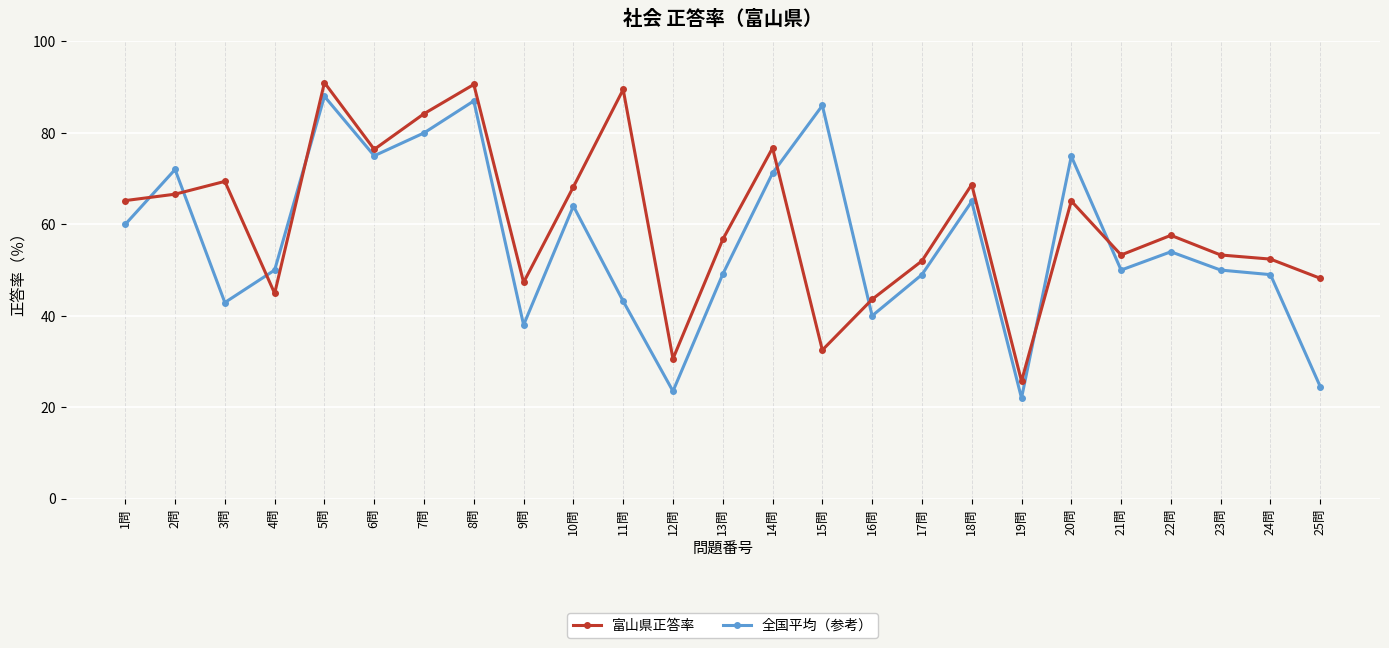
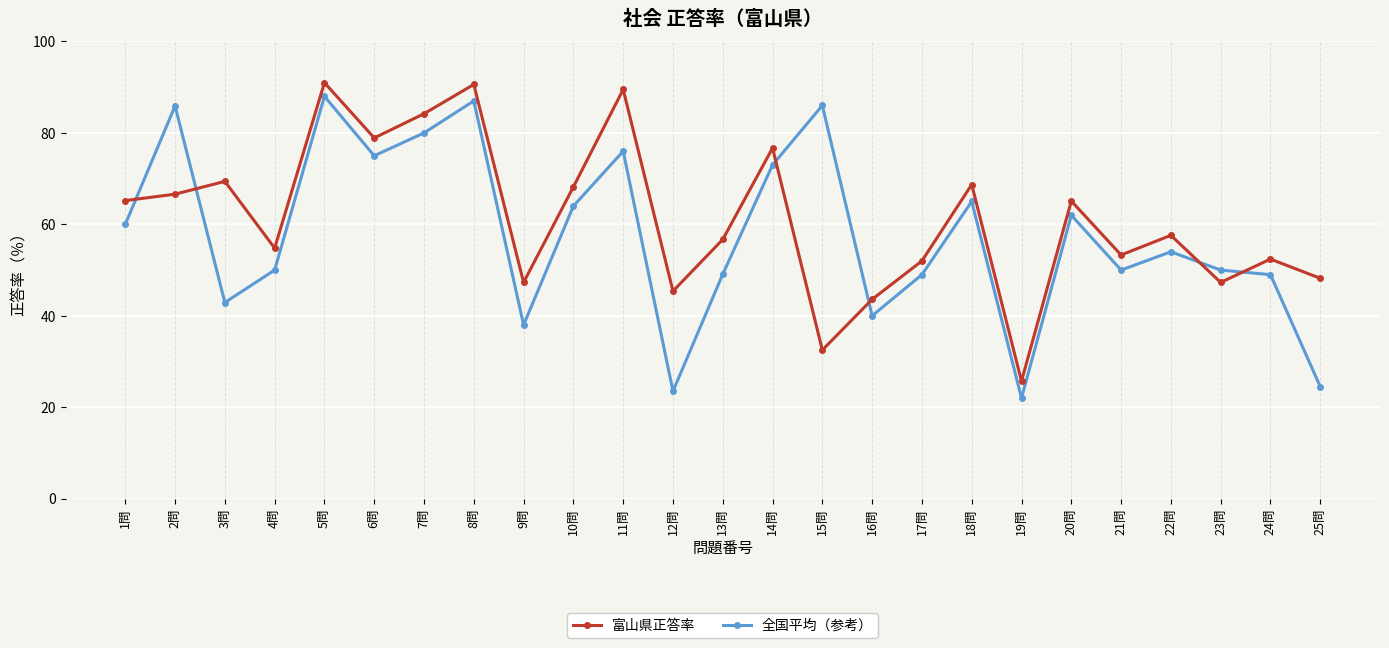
  {
    "富山県正答率": {
      "1問": 65,
      "2問": 67,
      "3問": 69,
-     "4問": 45,
+     "4問": 55,
      "5問": 91,
-     "6問": 76,
+     "6問": 79,
      "7問": 84,
      "8問": 91,
      "9問": 47,
      "10問": 68,
      "11問": 90,
-     "12問": 31,
+     "12問": 45,
      "13問": 57,
      "14問": 77,
      "15問": 33,
      "16問": 44,
      "17問": 52,
      "18問": 69,
      "19問": 26,
      "20問": 65,
      "21問": 53,
      "22問": 58,
-     "23問": 53,
+     "23問": 47,
      "24問": 52,
      "25問": 48
    },
    "全国平均（参考）": {
      "1問": 60,
-     "2問": 72,
+     "2問": 86,
      "3問": 43,
      "4問": 50,
      "5問": 88,
      "6問": 75,
      "7問": 80,
      "8問": 87,
      "9問": 38,
      "10問": 64,
-     "11問": 43,
+     "11問": 76,
      "12問": 24,
      "13問": 49,
-     "14問": 71,
+     "14問": 73,
      "15問": 86,
      "16問": 40,
      "17問": 49,
      "18問": 65,
      "19問": 22,
-     "20問": 75,
+     "20問": 62,
      "21問": 50,
      "22問": 54,
      "23問": 50,
      "24問": 49,
      "25問": 25
    }
  }
